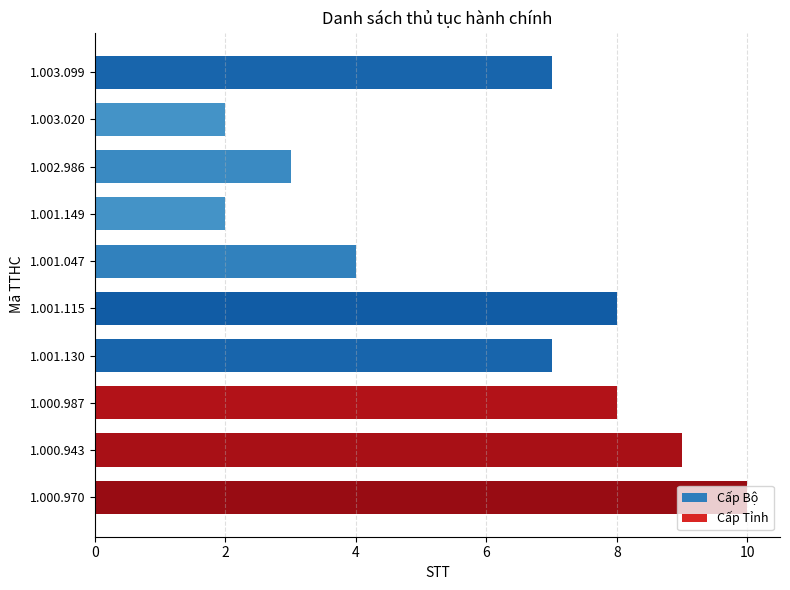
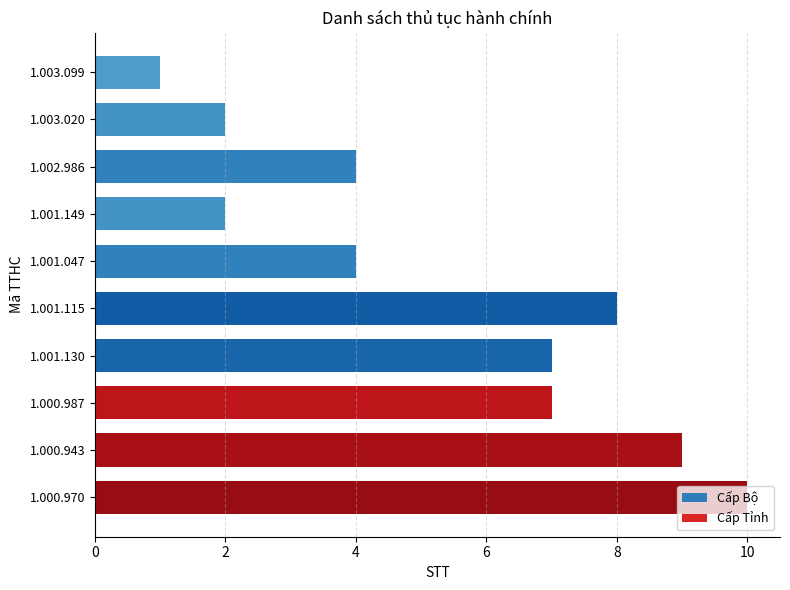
  {
-   "1.003.099": 7,
+   "1.003.099": 1,
    "1.003.020": 2,
-   "1.002.986": 3,
+   "1.002.986": 4,
    "1.001.149": 2,
    "1.001.047": 4,
    "1.001.115": 8,
    "1.001.130": 7,
-   "1.000.987": 8,
+   "1.000.987": 7,
    "1.000.943": 9
  }
